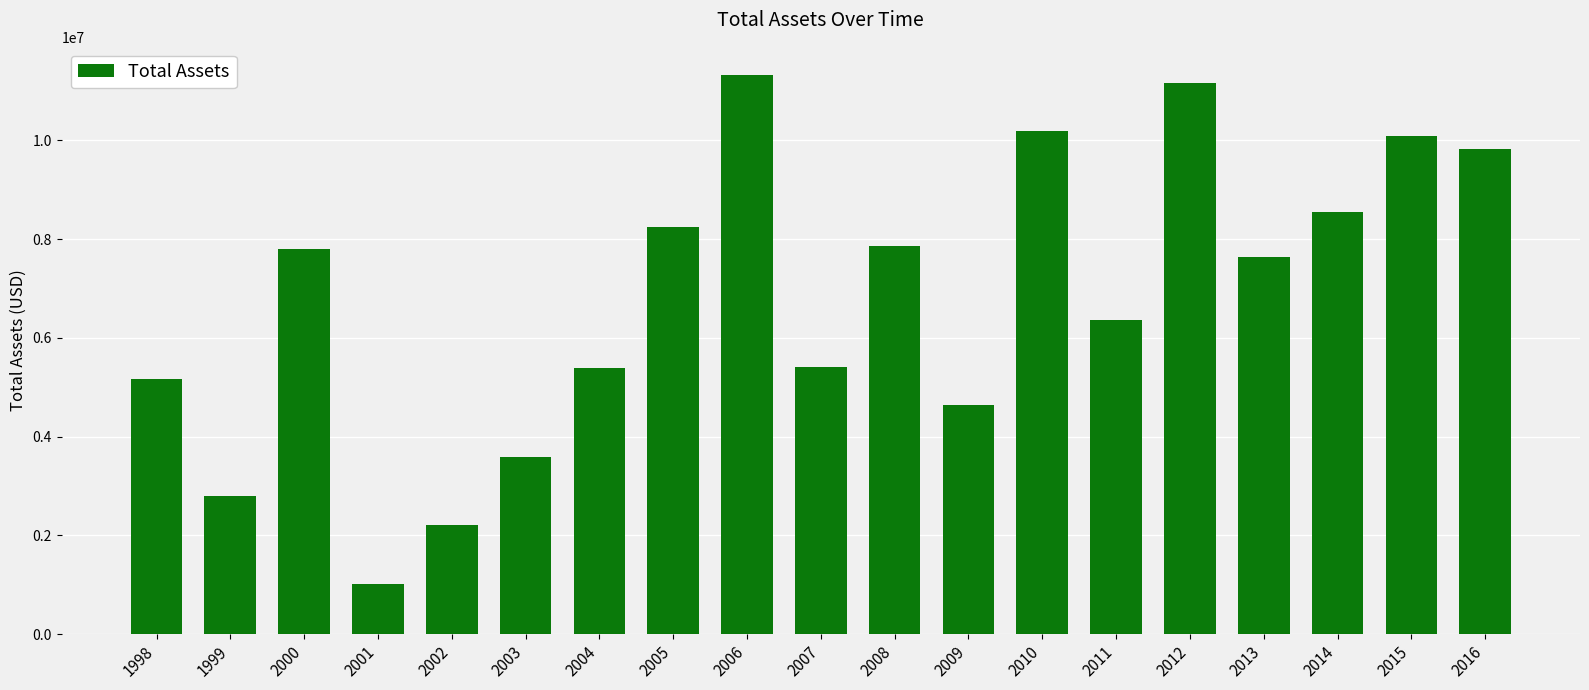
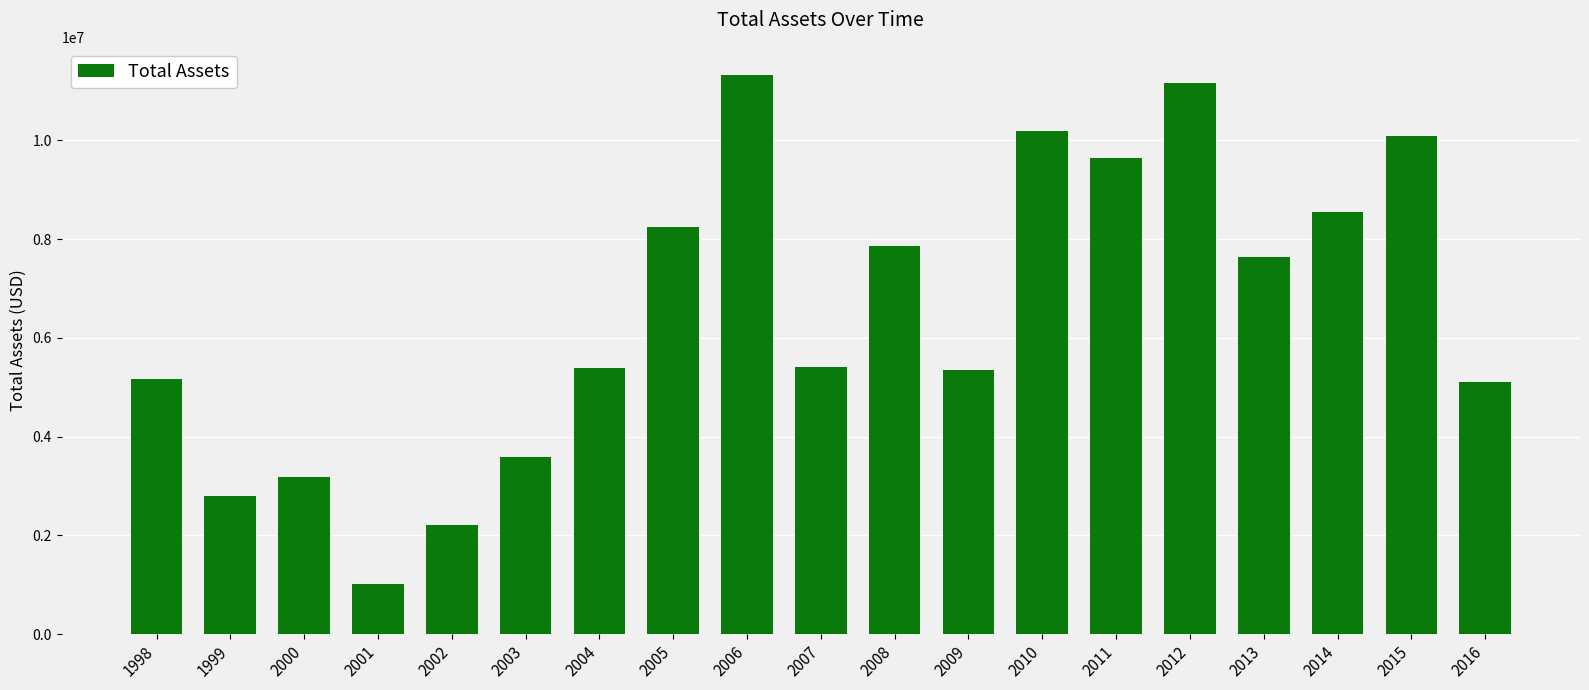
  {
    "1998": 5200000,
    "1999": 2800000,
-   "2000": 7800000,
+   "2000": 3200000,
    "2001": 1000000,
    "2002": 2200000,
    "2003": 3600000,
    "2004": 5400000,
    "2005": 8300000,
    "2006": 11300000,
    "2007": 5400000,
    "2008": 7900000,
-   "2009": 4600000,
+   "2009": 5300000,
    "2010": 10200000,
-   "2011": 6400000,
+   "2011": 9600000,
    "2012": 11200000,
    "2013": 7600000,
    "2014": 8600000,
    "2015": 10100000,
-   "2016": 9800000
+   "2016": 5100000
  }
